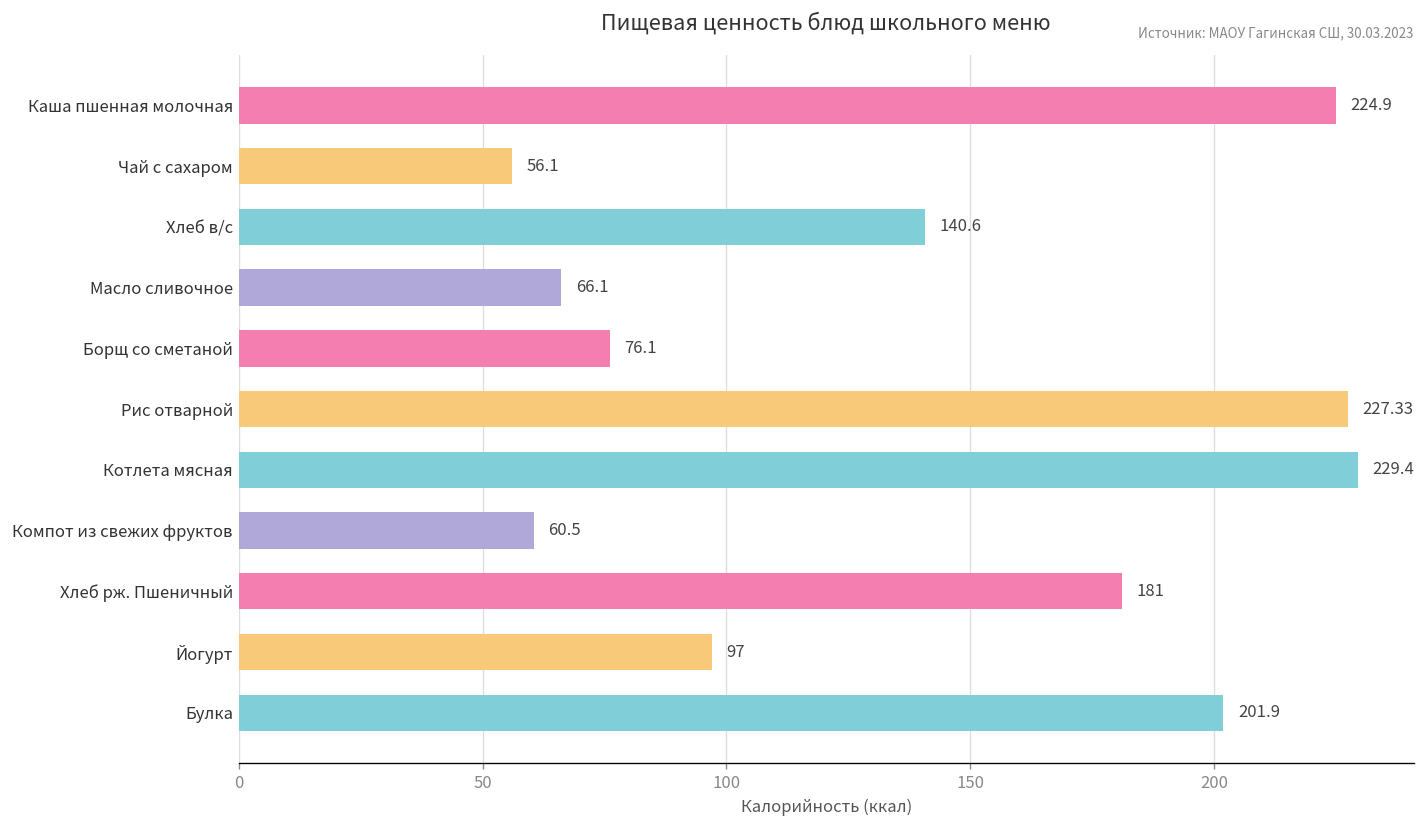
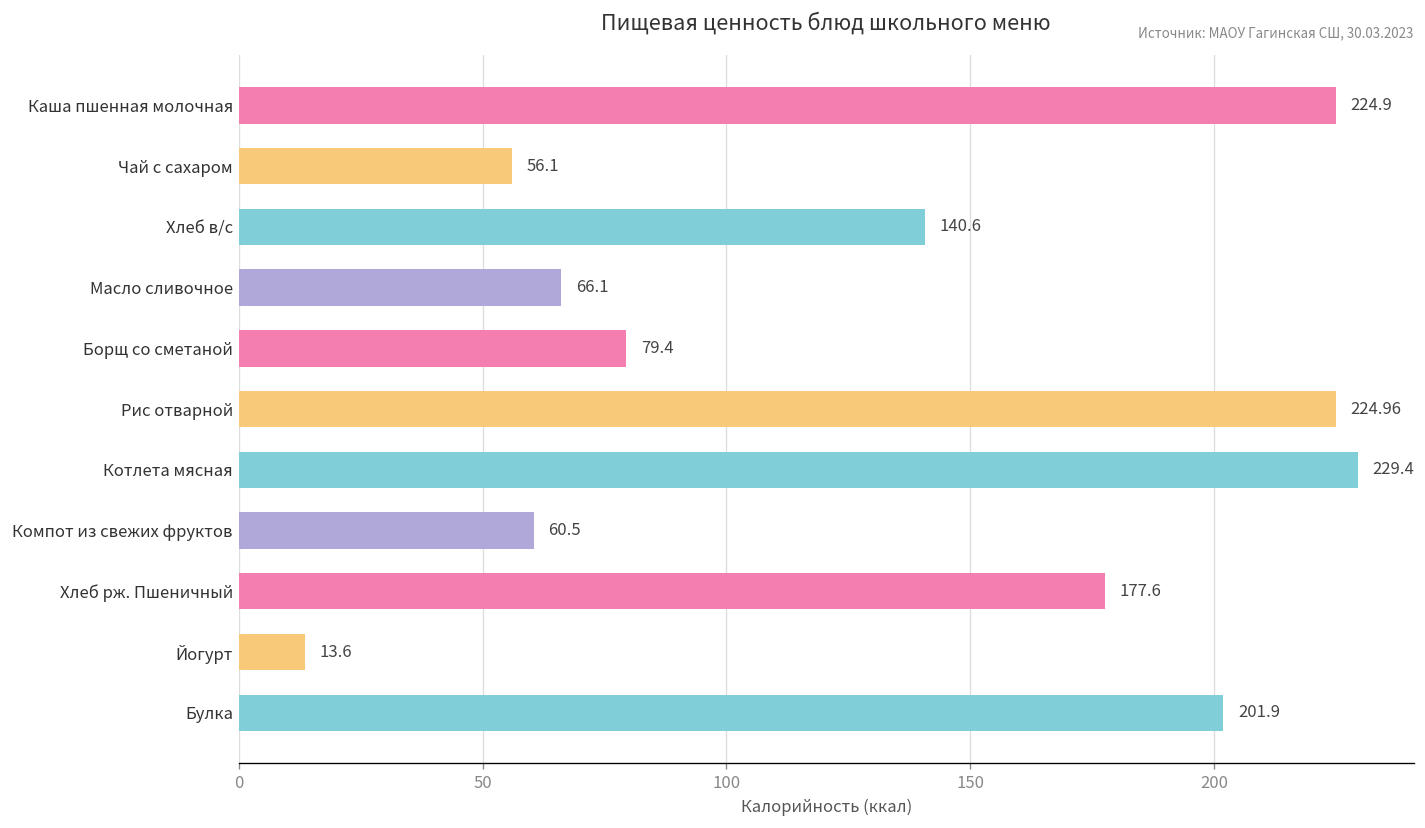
  {
    "Каша пшенная молочная": 224.9,
    "Чай с сахаром": 56.1,
    "Хлеб в/с": 140.6,
    "Масло сливочное": 66.1,
-   "Борщ со сметаной": 76.1,
-   "Рис отварной": 227.33,
+   "Борщ со сметаной": 79.4,
+   "Рис отварной": 224.96,
    "Котлета мясная": 229.4,
    "Компот из свежих фруктов": 60.5,
-   "Хлеб рж. Пшеничный": 181,
-   "Йогурт": 97,
+   "Хлеб рж. Пшеничный": 177.6,
+   "Йогурт": 13.6,
    "Булка": 201.9
  }
